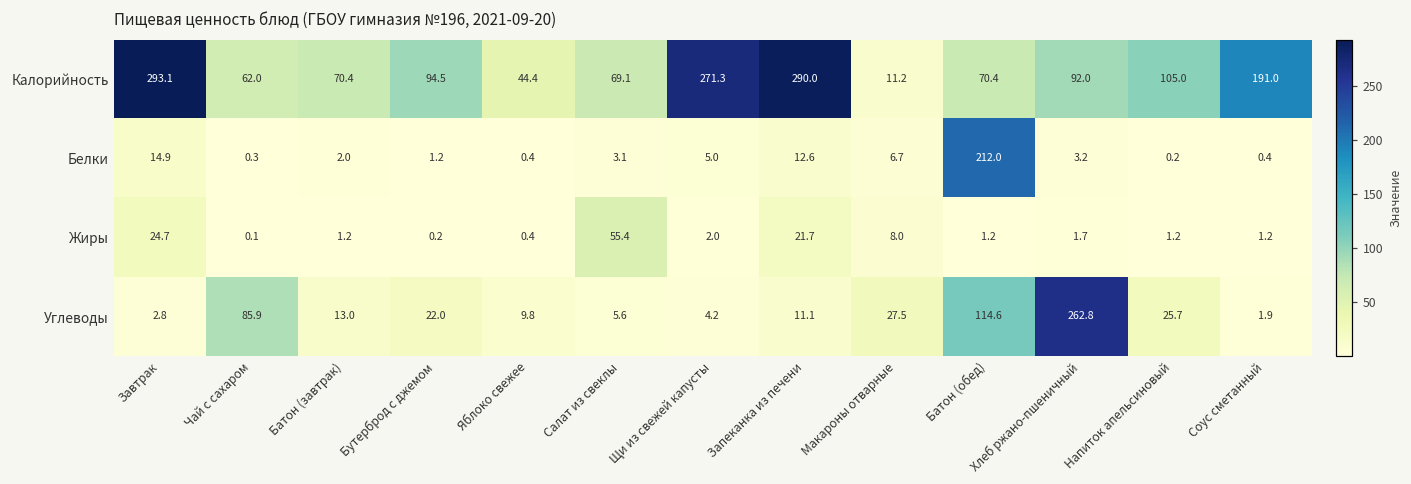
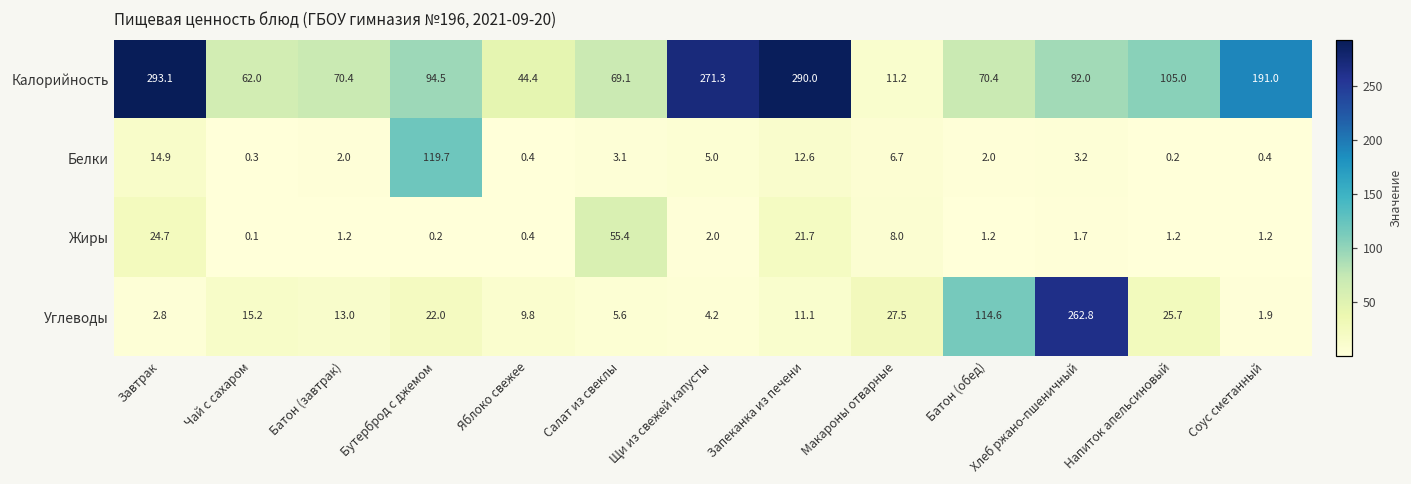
  {
    "Калорийность": {
      "Завтрак": 293.1,
      "Чай с сахаром": 62.0,
      "Батон (завтрак)": 70.4,
      "Бутерброд с джемом": 94.5,
      "Яблоко свежее": 44.4,
      "Салат из свеклы": 69.1,
      "Щи из свежей капусты": 271.3,
      "Запеканка из печени": 290.0,
      "Макароны отварные": 11.2,
      "Батон (обед)": 70.4,
      "Хлеб ржано-пшеничный": 92.0,
      "Напиток апельсиновый": 105.0,
      "Соус сметанный": 191.0
    },
    "Белки": {
      "Завтрак": 14.9,
      "Чай с сахаром": 0.3,
      "Батон (завтрак)": 2.0,
-     "Бутерброд с джемом": 1.2,
+     "Бутерброд с джемом": 119.7,
      "Яблоко свежее": 0.4,
      "Салат из свеклы": 3.1,
      "Щи из свежей капусты": 5.0,
      "Запеканка из печени": 12.6,
      "Макароны отварные": 6.7,
-     "Батон (обед)": 212.0,
+     "Батон (обед)": 2.0,
      "Хлеб ржано-пшеничный": 3.2,
      "Напиток апельсиновый": 0.2,
      "Соус сметанный": 0.4
    },
    "Жиры": {
      "Завтрак": 24.7,
      "Чай с сахаром": 0.1,
      "Батон (завтрак)": 1.2,
      "Бутерброд с джемом": 0.2,
      "Яблоко свежее": 0.4,
      "Салат из свеклы": 55.4,
      "Щи из свежей капусты": 2.0,
      "Запеканка из печени": 21.7,
      "Макароны отварные": 8.0,
      "Батон (обед)": 1.2,
      "Хлеб ржано-пшеничный": 1.7,
      "Напиток апельсиновый": 1.2,
      "Соус сметанный": 1.2
    },
    "Углеводы": {
      "Завтрак": 2.8,
-     "Чай с сахаром": 85.9,
+     "Чай с сахаром": 15.2,
      "Батон (завтрак)": 13.0,
      "Бутерброд с джемом": 22.0,
      "Яблоко свежее": 9.8,
      "Салат из свеклы": 5.6,
      "Щи из свежей капусты": 4.2,
      "Запеканка из печени": 11.1,
      "Макароны отварные": 27.5,
      "Батон (обед)": 114.6,
      "Хлеб ржано-пшеничный": 262.8,
      "Напиток апельсиновый": 25.7,
      "Соус сметанный": 1.9
    }
  }
